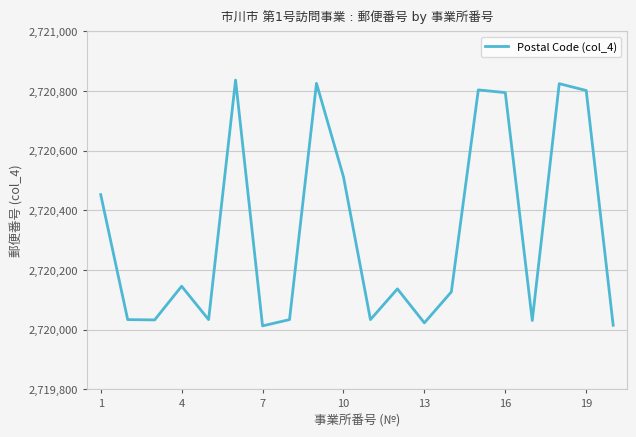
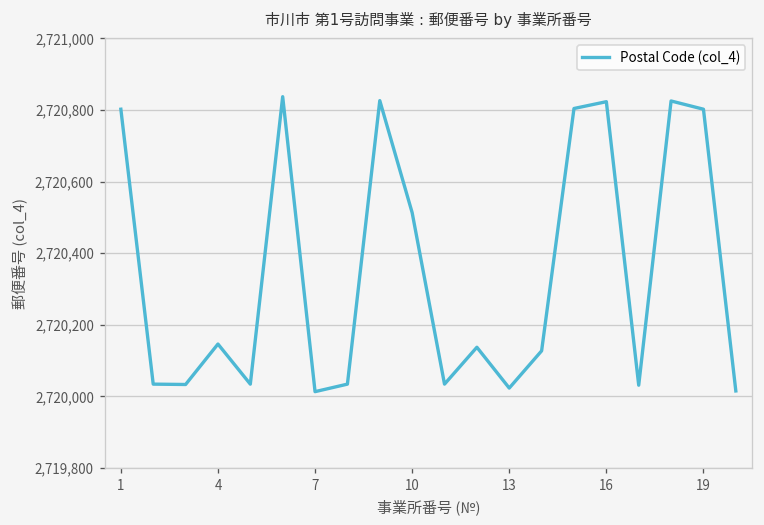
  {
-   "1": "2,720,450",
+   "1": "2,720,800",
    "4": "2,720,150",
    "7": "2,720,010",
    "10": "2,720,510",
    "13": "2,720,020",
-   "16": "2,720,800",
+   "16": "2,720,820",
    "19": "2,720,800"
  }
